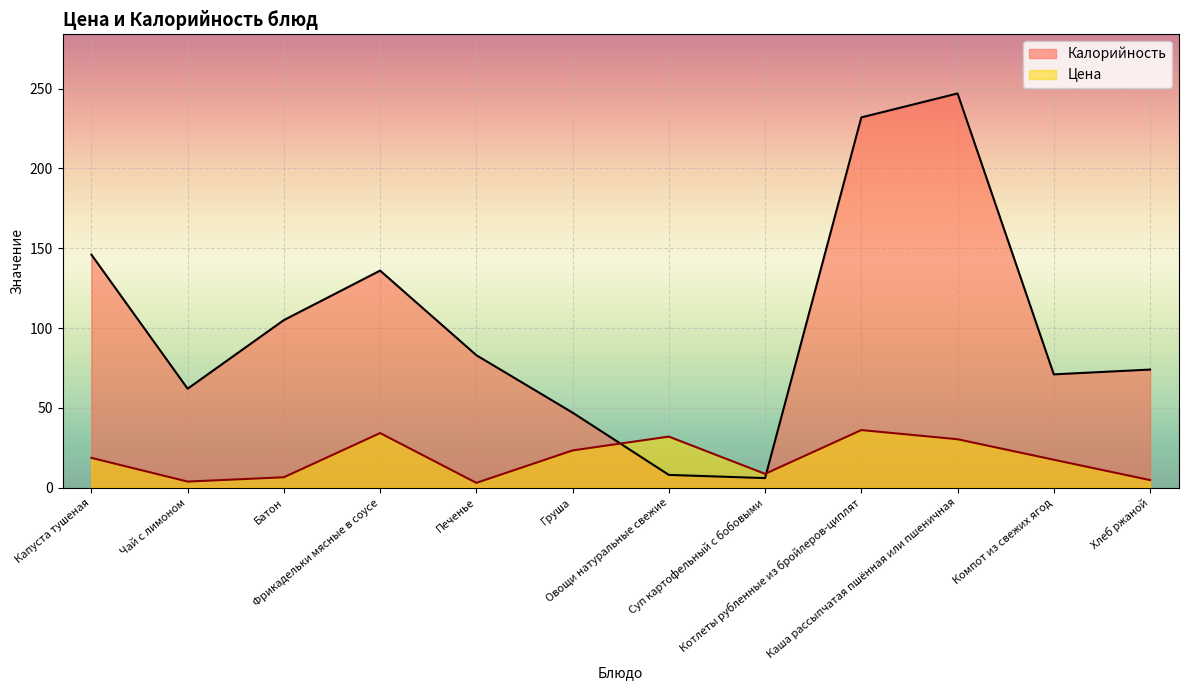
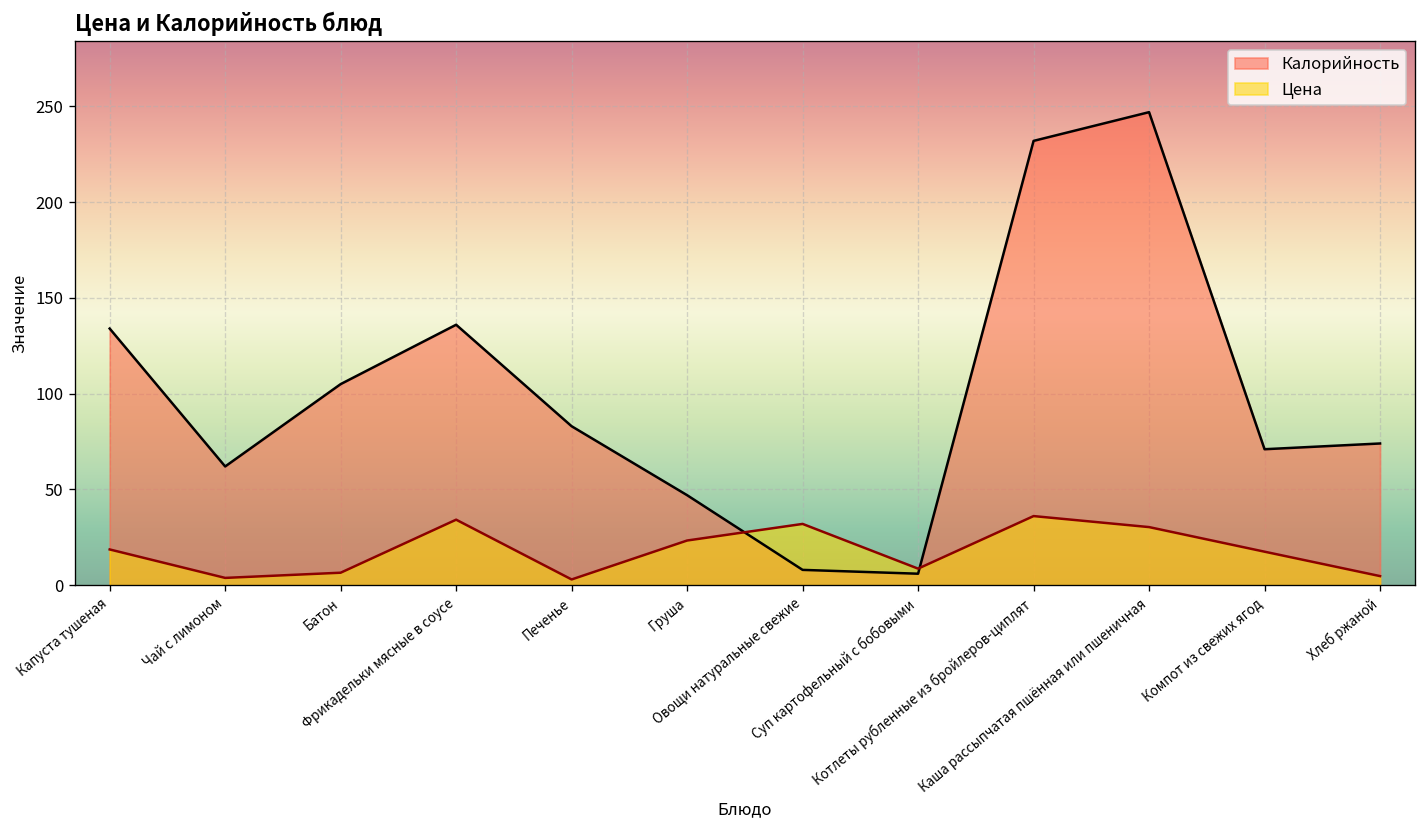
  {
    "Калорийность": {
-     "Капуста тушеная": 146,
+     "Капуста тушеная": 134,
      "Чай с лимоном": 62,
      "Батон": 105,
      "Фрикадельки мясные в соусе": 136,
      "Печенье": 83,
      "Груша": 47,
      "Овощи натуральные свежие": 8,
      "Суп картофельный с бобовыми": 6,
      "Котлеты рубленные из бройлеров-циплят": 232,
      "Каша рассыпчатая пшённая или пшеничная": 247,
      "Компот из свежих ягод": 71,
      "Хлеб ржаной": 74
    },
    "Цена": {
      "Капуста тушеная": 19,
      "Чай с лимоном": 4,
      "Батон": 7,
      "Фрикадельки мясные в соусе": 34,
      "Печенье": 3,
      "Груша": 23,
      "Овощи натуральные свежие": 32,
      "Суп картофельный с бобовыми": 9,
      "Котлеты рубленные из бройлеров-циплят": 36,
      "Каша рассыпчатая пшённая или пшеничная": 30,
      "Компот из свежих ягод": 18,
      "Хлеб ржаной": 5
    }
  }
